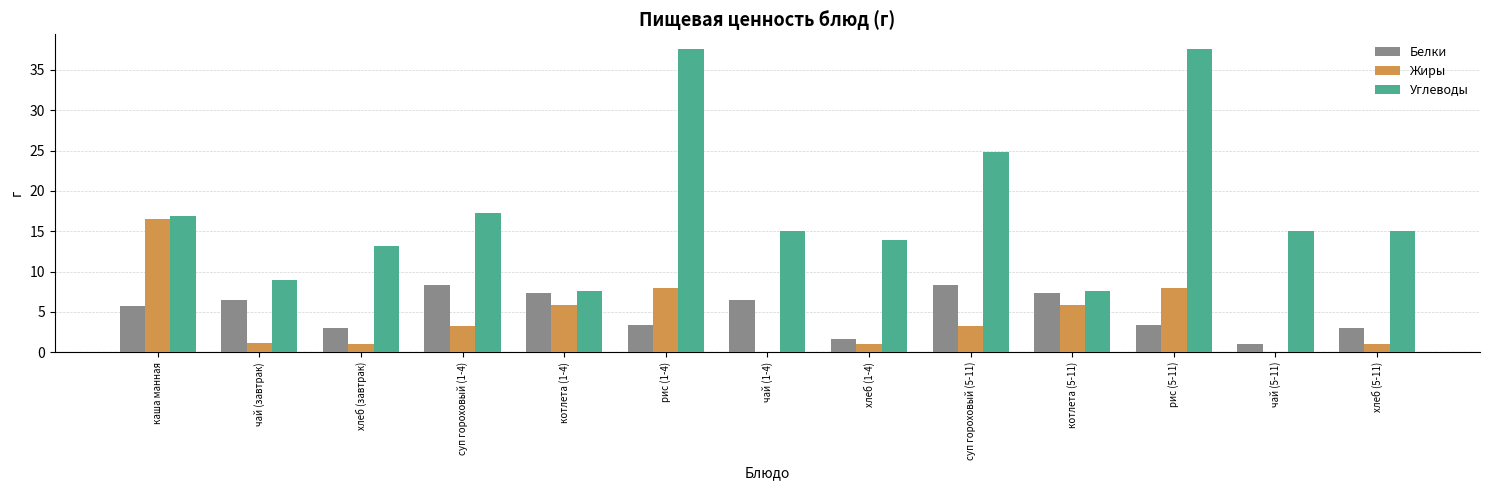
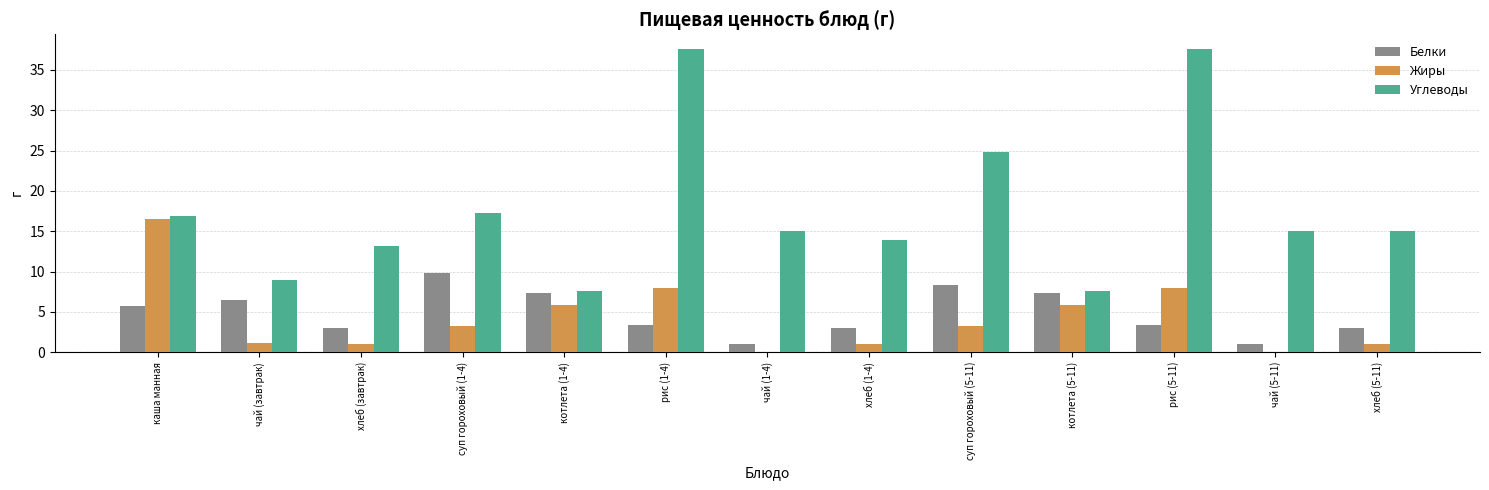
  {
    "Белки": {
      "каша манная": 6,
      "чай (завтрак)": 7,
      "хлеб (завтрак)": 3,
-     "суп гороховый (1-4)": 8,
+     "суп гороховый (1-4)": 10,
      "котлета (1-4)": 7,
      "рис (1-4)": 3,
-     "чай (1-4)": 7,
-     "хлеб (1-4)": 2,
+     "чай (1-4)": 1,
+     "хлеб (1-4)": 3,
      "суп гороховый (5-11)": 8,
      "котлета (5-11)": 7,
      "рис (5-11)": 3,
      "чай (5-11)": 1,
      "хлеб (5-11)": 3
    },
    "Жиры": {
      "каша манная": 17,
      "чай (завтрак)": 1,
      "хлеб (завтрак)": 1,
      "суп гороховый (1-4)": 3,
      "котлета (1-4)": 6,
      "рис (1-4)": 8,
      "чай (1-4)": 0,
      "хлеб (1-4)": 1,
      "суп гороховый (5-11)": 3,
      "котлета (5-11)": 6,
      "рис (5-11)": 8,
      "чай (5-11)": 0,
      "хлеб (5-11)": 1
    },
    "Углеводы": {
      "каша манная": 17,
      "чай (завтрак)": 9,
      "хлеб (завтрак)": 13,
      "суп гороховый (1-4)": 17,
      "котлета (1-4)": 8,
      "рис (1-4)": 38,
      "чай (1-4)": 15,
      "хлеб (1-4)": 14,
      "суп гороховый (5-11)": 25,
      "котлета (5-11)": 8,
      "рис (5-11)": 38,
      "чай (5-11)": 15,
      "хлеб (5-11)": 15
    }
  }
